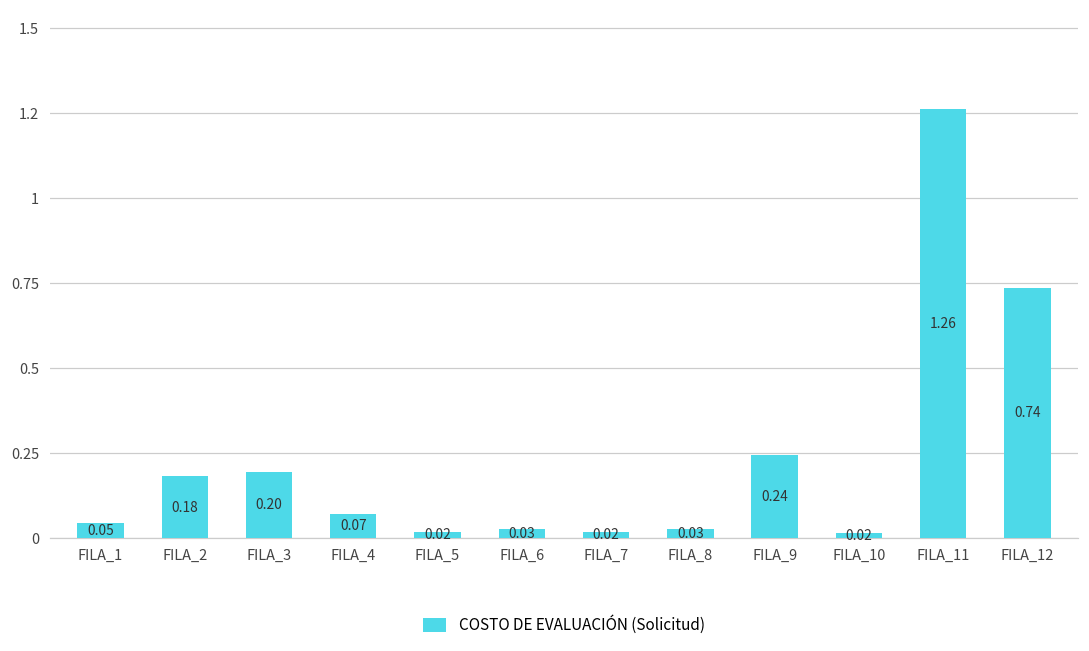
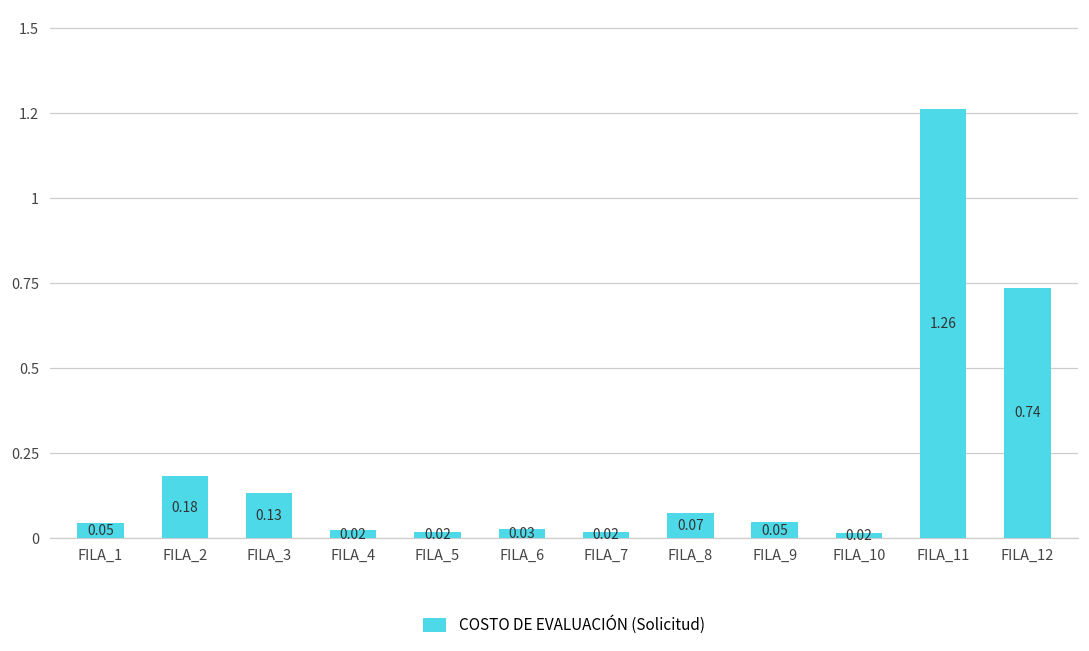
  {
    "FILA_1": 0.05,
    "FILA_2": 0.18,
-   "FILA_3": 0.20,
-   "FILA_4": 0.07,
+   "FILA_3": 0.13,
+   "FILA_4": 0.02,
    "FILA_5": 0.02,
    "FILA_6": 0.03,
    "FILA_7": 0.02,
-   "FILA_8": 0.03,
-   "FILA_9": 0.24,
+   "FILA_8": 0.07,
+   "FILA_9": 0.05,
    "FILA_10": 0.02,
    "FILA_11": 1.26,
    "FILA_12": 0.74
  }
